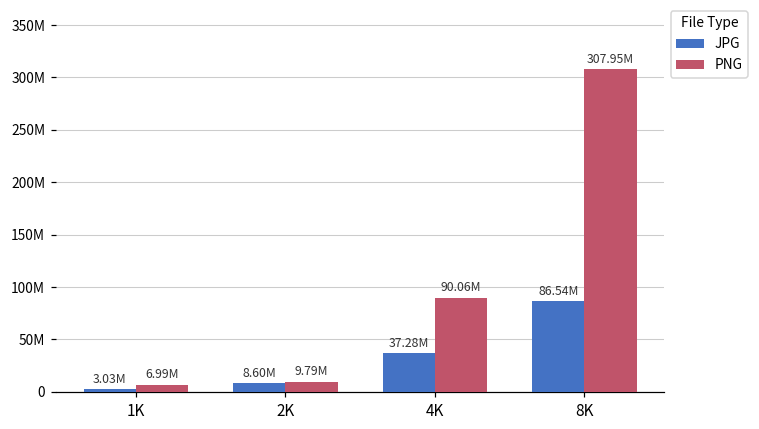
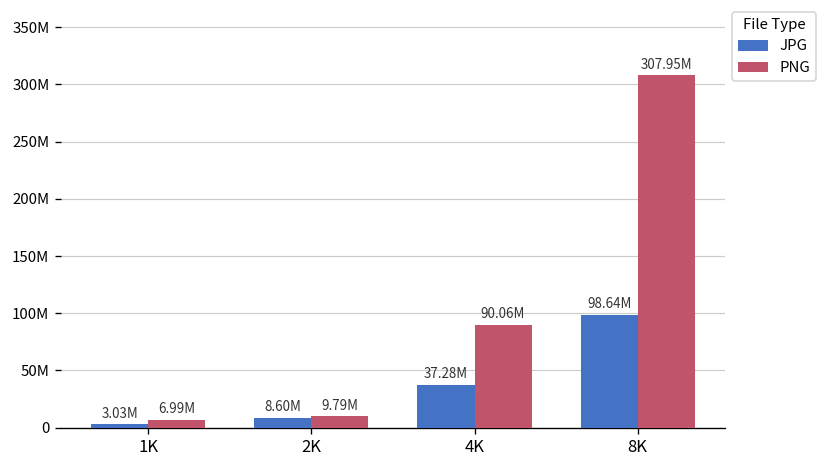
  {
    "JPG": {
      "1K": "3.03M",
      "2K": "8.60M",
      "4K": "37.28M",
-     "8K": "86.54M"
+     "8K": "98.64M"
    },
    "PNG": {
      "1K": "6.99M",
      "2K": "9.79M",
      "4K": "90.06M",
      "8K": "307.95M"
    }
  }
